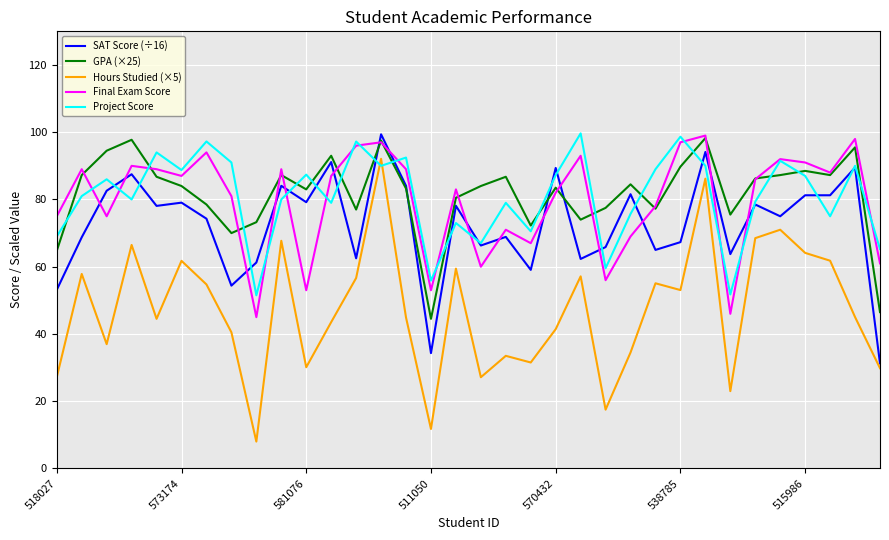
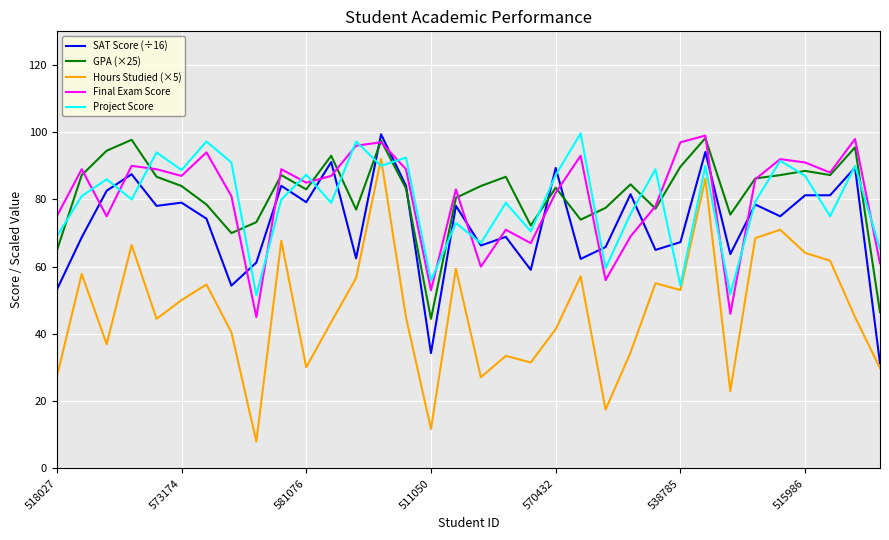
  {
    "SAT Score (÷16)": {
      "518027": 53,
      "573174": 79,
      "581076": 79,
      "511050": 34,
      "570432": 89,
      "538785": 67,
      "515986": 81
    },
    "GPA (×25)": {
      "518027": 65,
      "573174": 84,
      "581076": 83,
      "511050": 45,
      "570432": 84,
      "538785": 90,
      "515986": 89
    },
    "Hours Studied (×5)": {
      "518027": 27,
-     "573174": 62,
+     "573174": 50,
      "581076": 30,
      "511050": 12,
      "570432": 41,
      "538785": 53,
      "515986": 64
    },
    "Final Exam Score": {
      "518027": 75,
      "573174": 87,
-     "581076": 53,
+     "581076": 85,
      "511050": 53,
      "570432": 82,
      "538785": 97,
      "515986": 91
    },
    "Project Score": {
      "518027": 69,
      "573174": 89,
      "581076": 87,
      "511050": 56,
      "570432": 87,
-     "538785": 99,
+     "538785": 54,
      "515986": 87
    }
  }
